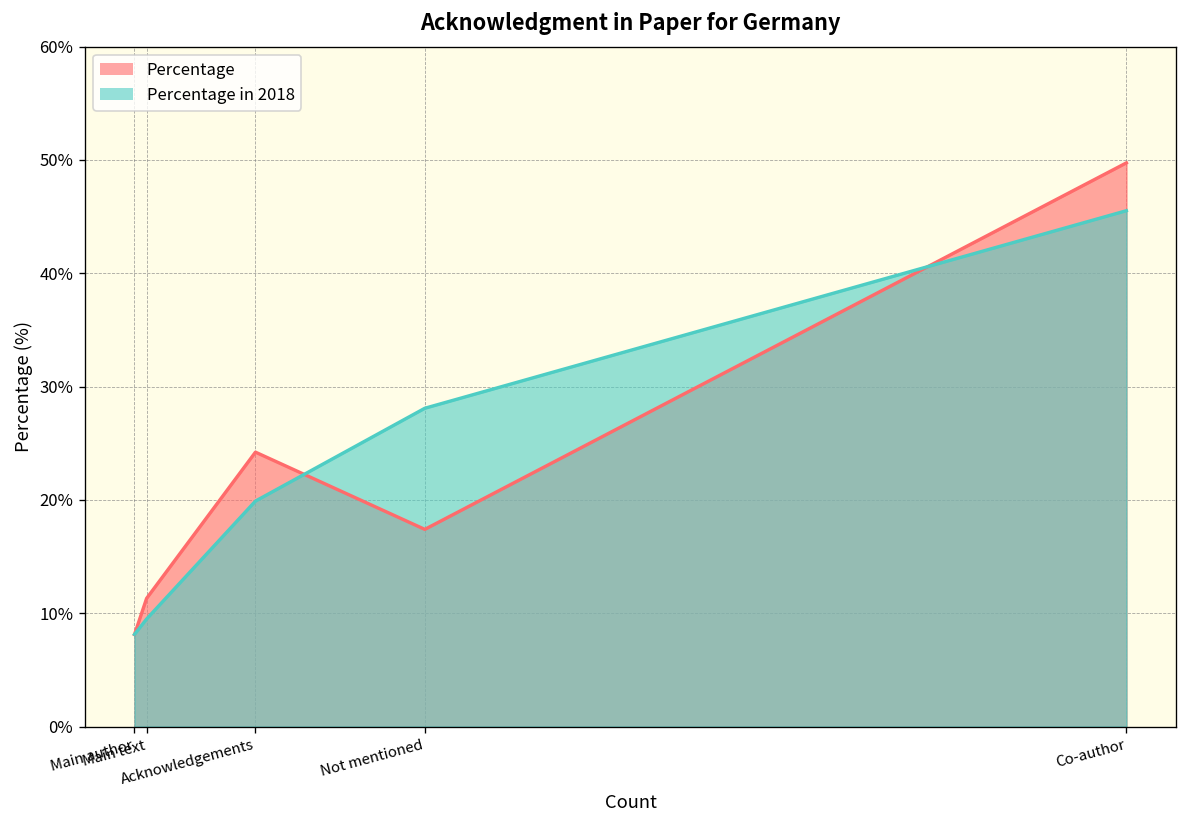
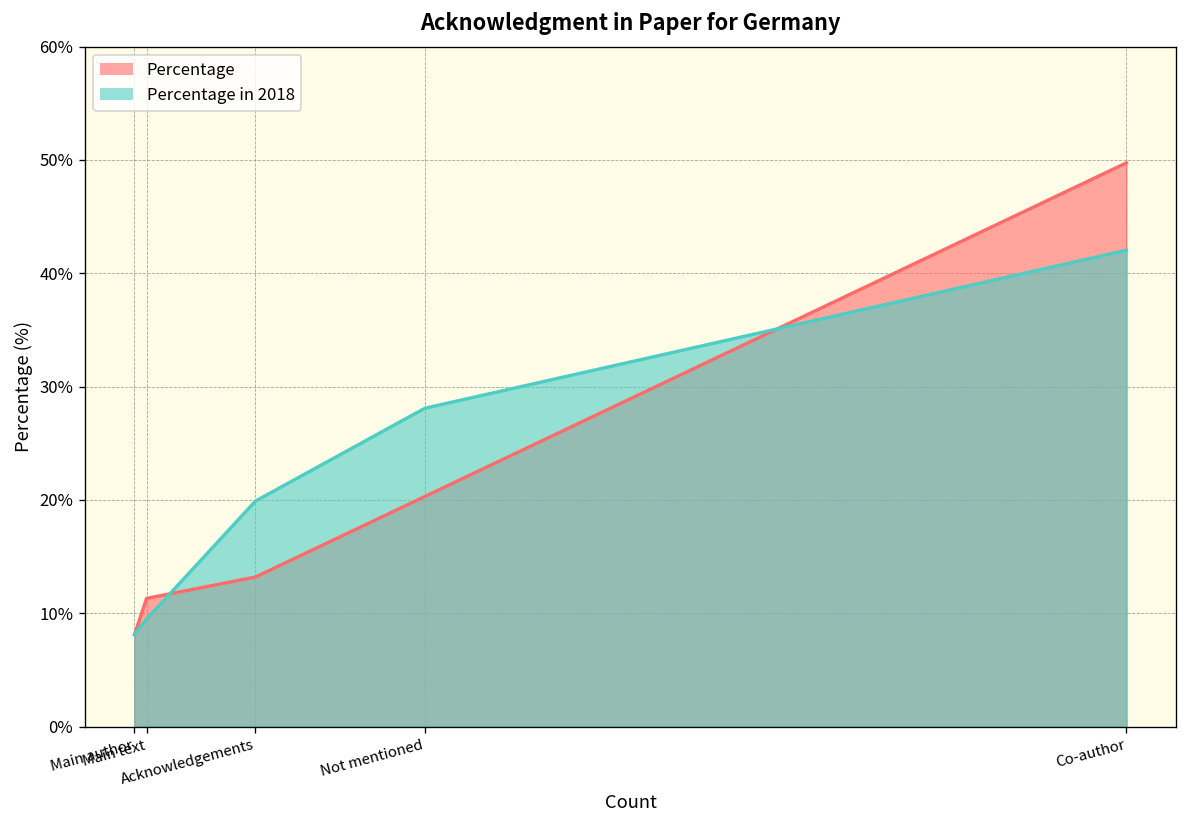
  {
    "Percentage": {
      "Main text": "11%",
-     "Acknowledgements": "24%",
-     "Not mentioned": "17%",
+     "Acknowledgements": "13%",
+     "Not mentioned": "20%",
      "Co-author": "50%"
    },
    "Percentage in 2018": {
      "Main text": "9%",
      "Acknowledgements": "20%",
      "Not mentioned": "28%",
-     "Co-author": "46%"
+     "Co-author": "42%"
    }
  }
